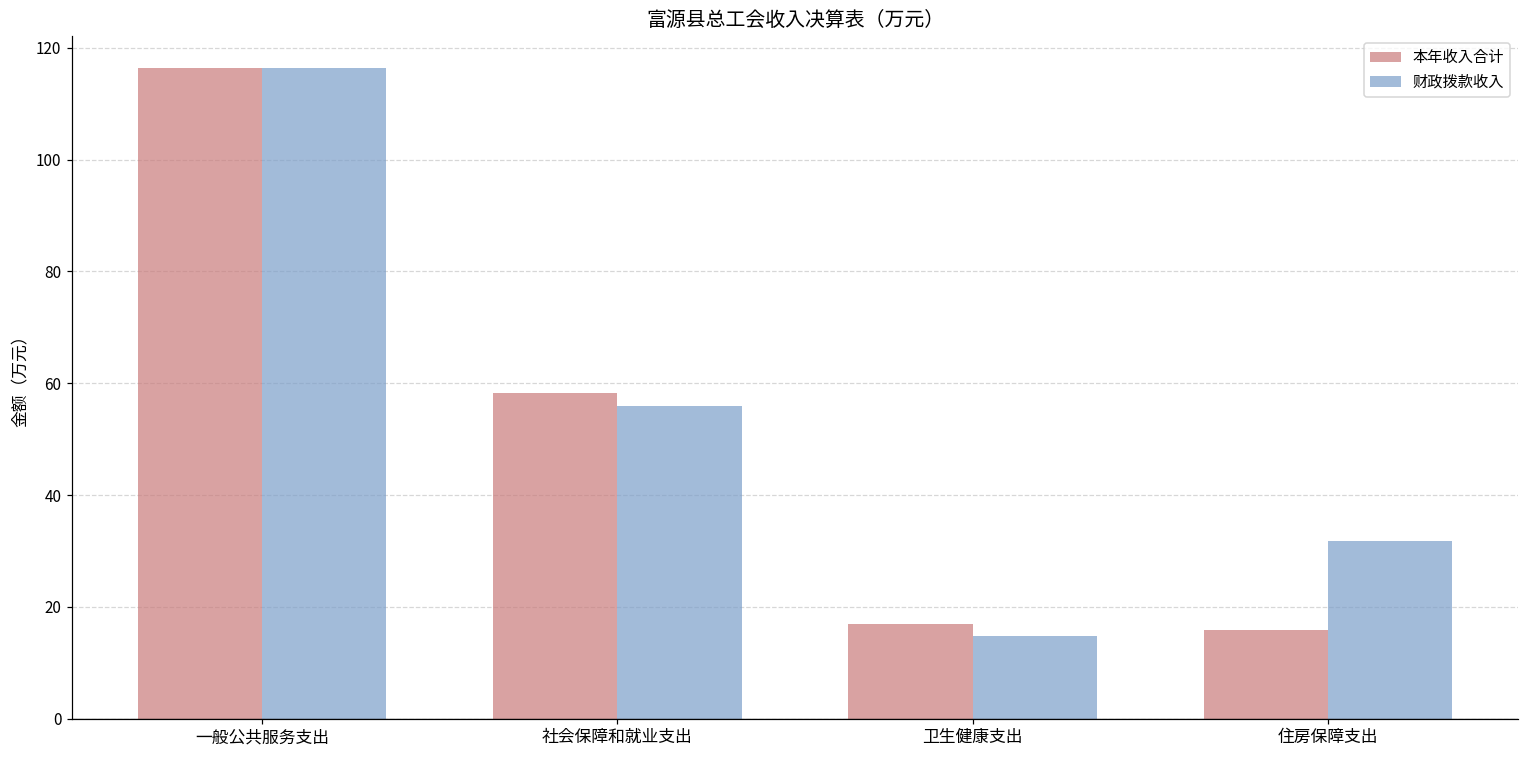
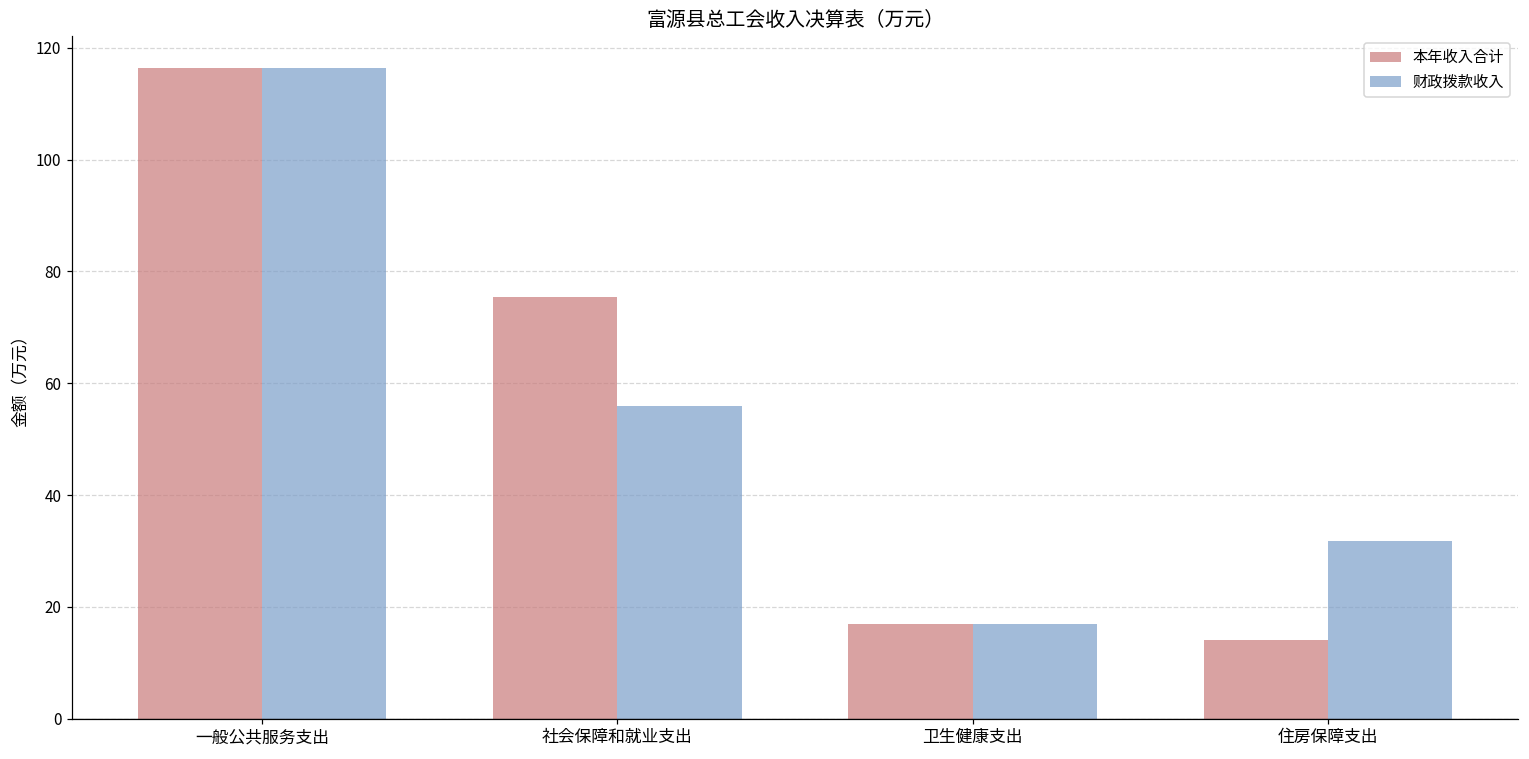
  {
    "本年收入合计": {
      "一般公共服务支出": 116,
-     "社会保障和就业支出": 58,
+     "社会保障和就业支出": 76,
      "卫生健康支出": 17,
-     "住房保障支出": 16
+     "住房保障支出": 14
    },
    "财政拨款收入": {
      "一般公共服务支出": 116,
      "社会保障和就业支出": 56,
-     "卫生健康支出": 15,
+     "卫生健康支出": 17,
      "住房保障支出": 32
    }
  }
